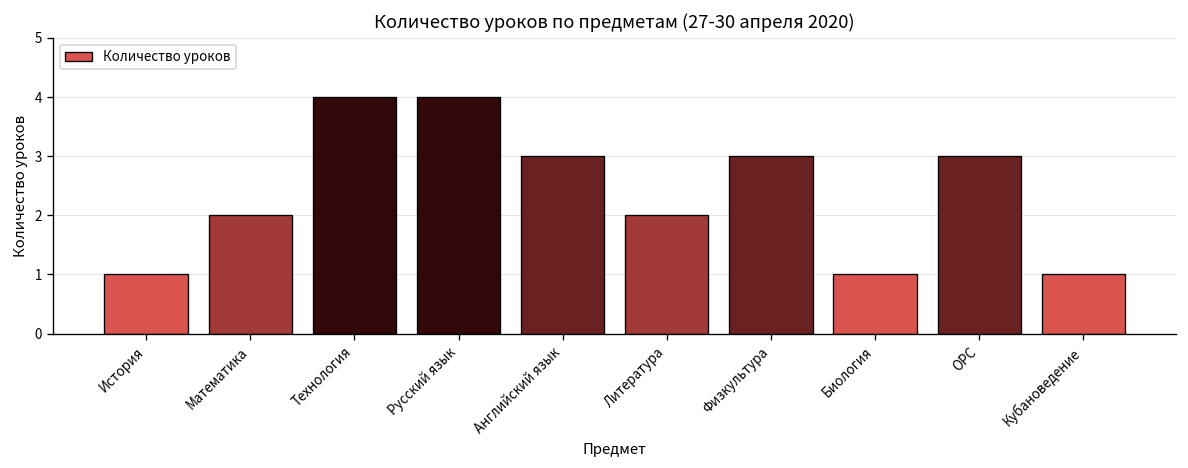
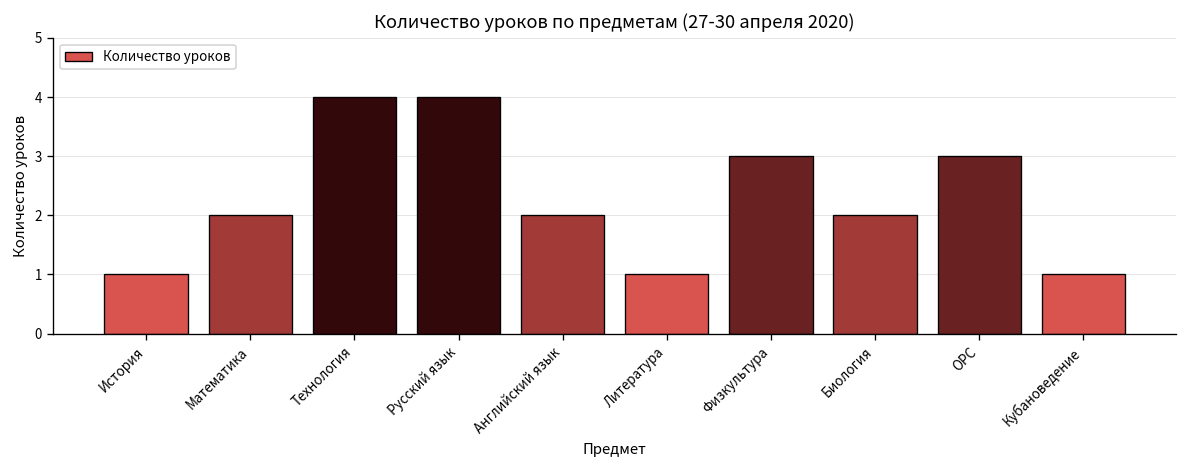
  {
    "История": 1,
    "Математика": 2,
    "Технология": 4,
    "Русский язык": 4,
-   "Английский язык": 3,
-   "Литература": 2,
+   "Английский язык": 2,
+   "Литература": 1,
    "Физкультура": 3,
-   "Биология": 1,
+   "Биология": 2,
    "ОРС": 3,
    "Кубановедение": 1
  }
